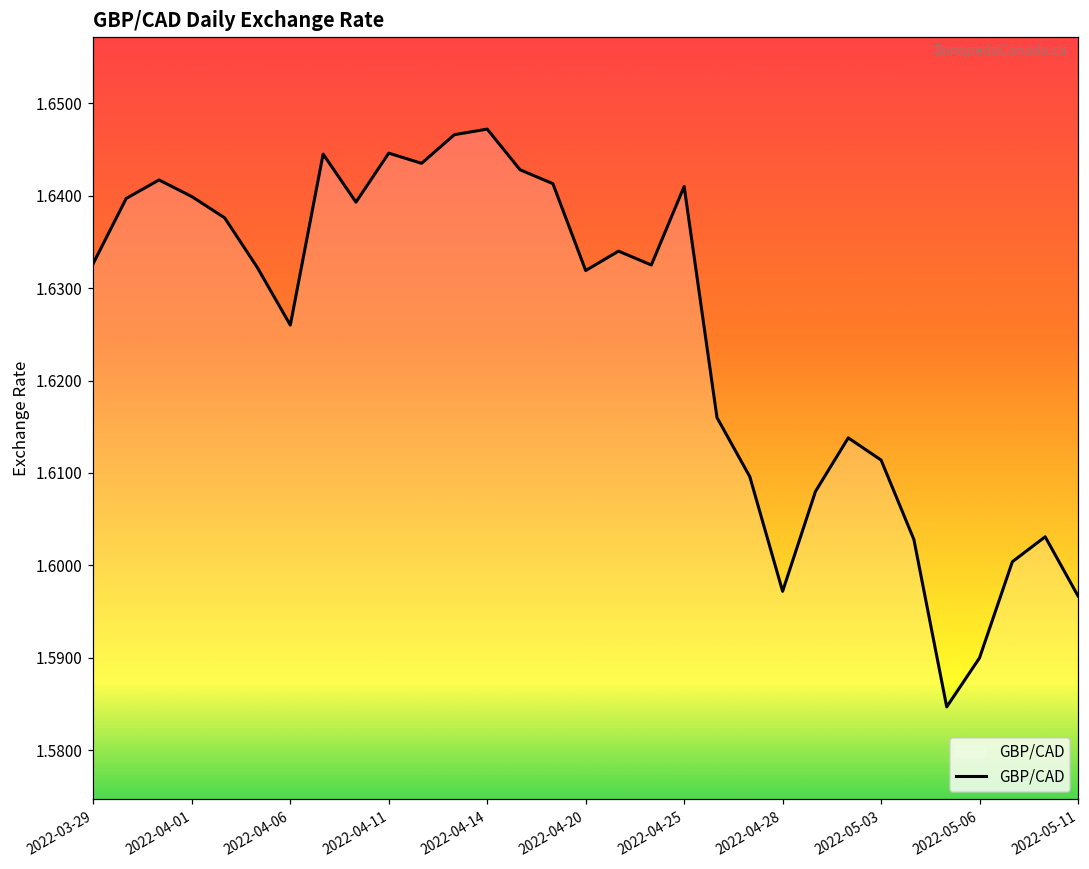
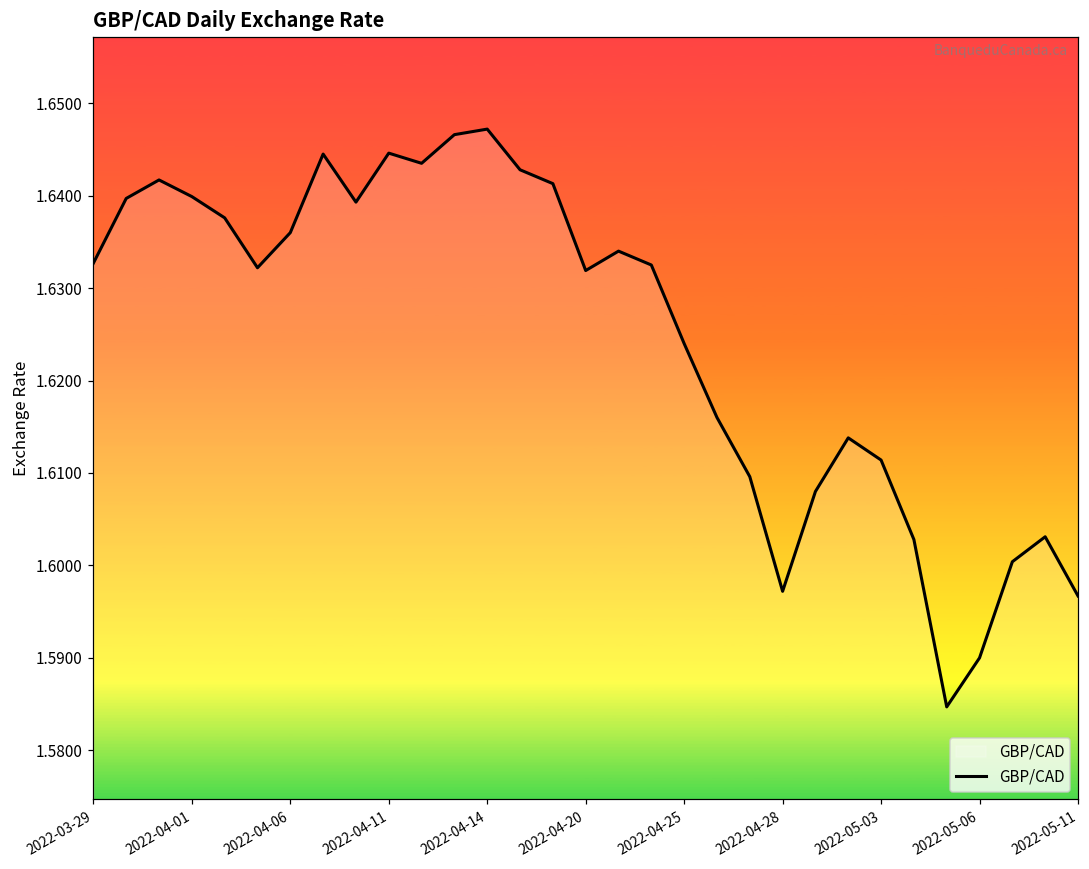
  {
    "2022-03-29": 1.633,
    "2022-04-01": 1.640,
-   "2022-04-06": 1.626,
+   "2022-04-06": 1.636,
    "2022-04-11": 1.645,
    "2022-04-14": 1.647,
    "2022-04-20": 1.632,
-   "2022-04-25": 1.641,
+   "2022-04-25": 1.624,
    "2022-04-28": 1.597,
    "2022-05-03": 1.611,
    "2022-05-06": 1.590,
    "2022-05-11": 1.597
  }
